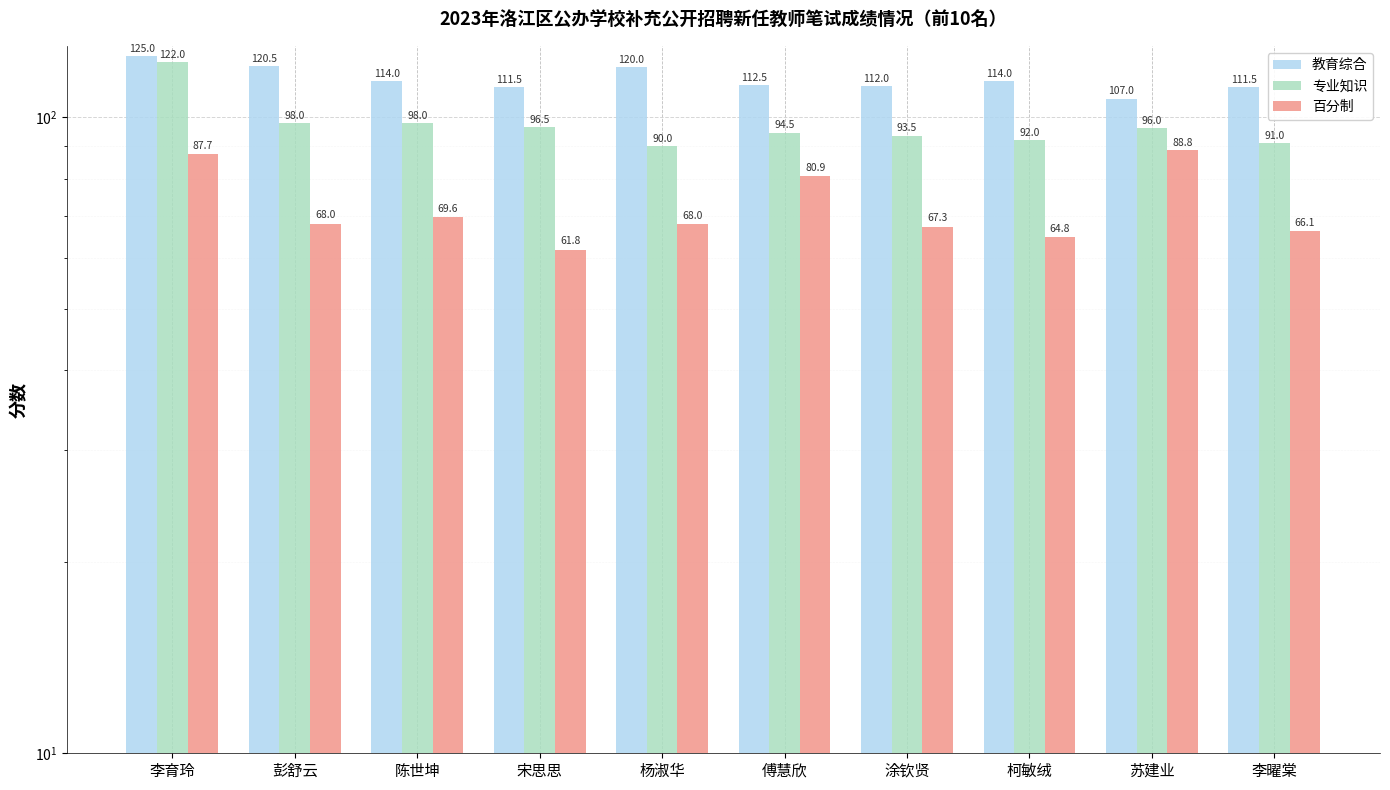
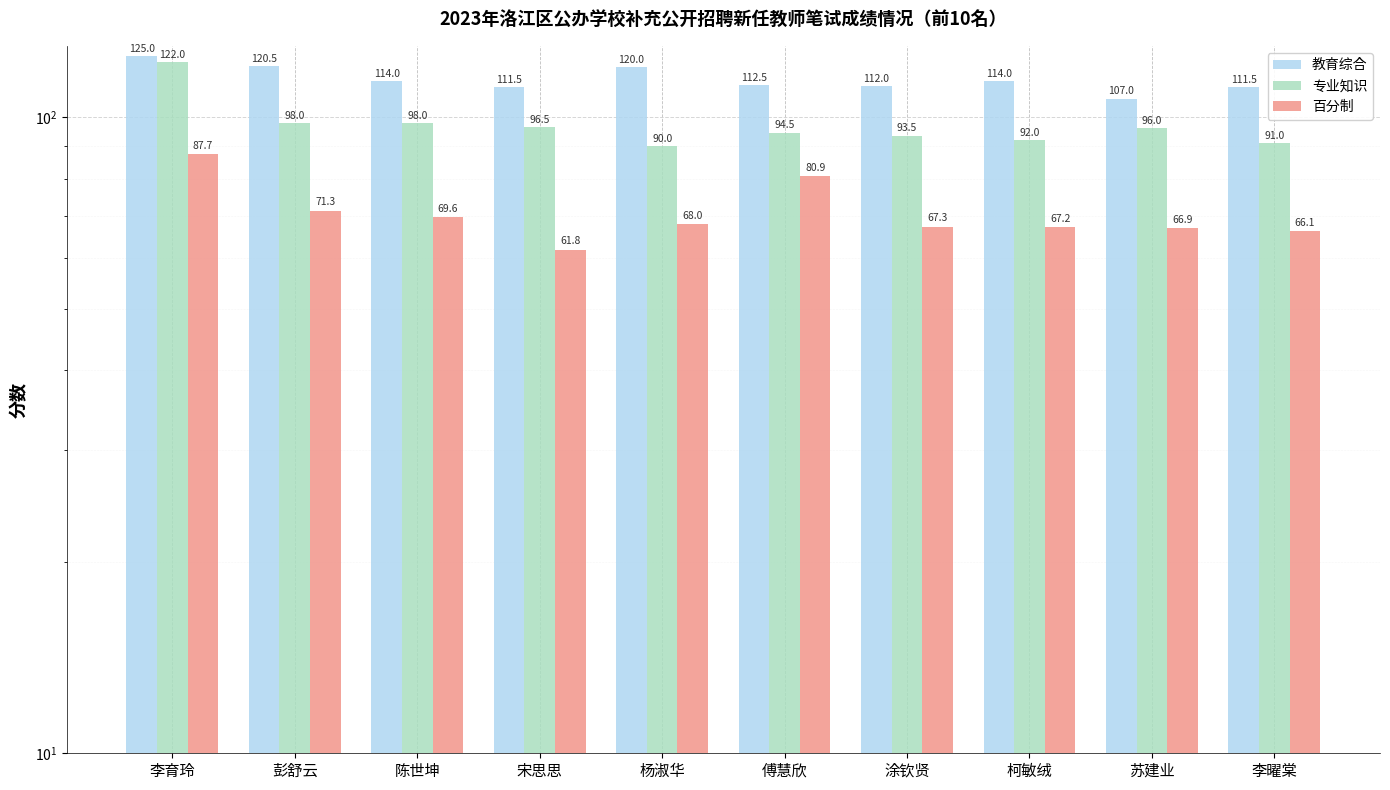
  {
    "百分制": {
      "李育玲": 87.7,
-     "彭舒云": 68.0,
+     "彭舒云": 71.3,
      "陈世坤": 69.6,
      "宋思思": 61.8,
      "杨淑华": 68.0,
      "傅慧欣": 80.9,
      "涂钦贤": 67.3,
-     "柯敏绒": 64.8,
-     "苏建业": 88.8,
+     "柯敏绒": 67.2,
+     "苏建业": 66.9,
      "李曜棠": 66.1
    }
  }
